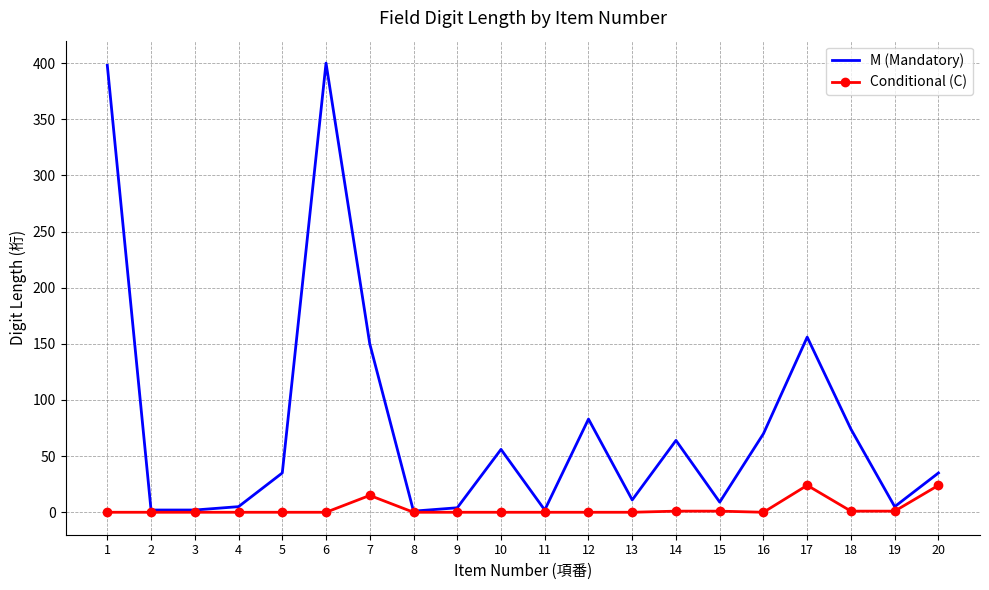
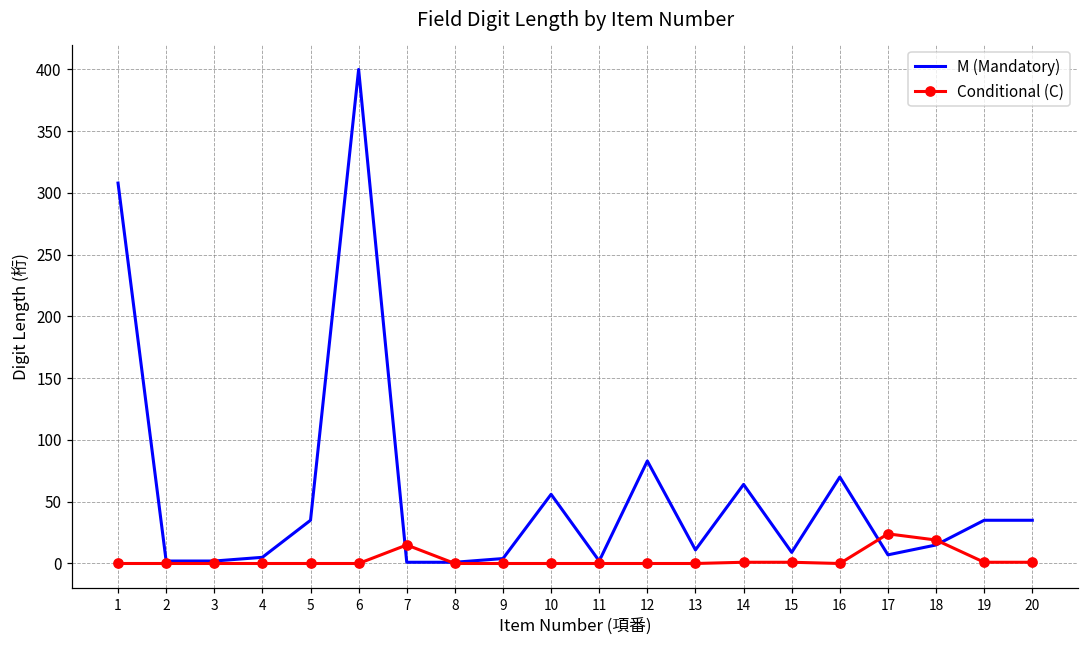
  {
    "M (Mandatory)": {
-     "1": 398,
+     "1": 308,
      "4": 5,
      "5": 35,
      "6": 400,
-     "7": 150,
+     "7": 1,
      "9": 4,
      "10": 56,
      "12": 83,
      "13": 11,
      "14": 64,
      "15": 9,
      "16": 70,
-     "17": 156,
-     "18": 74,
-     "19": 5,
+     "17": 7,
+     "18": 15,
+     "19": 35,
      "20": 35
    },
    "Conditional (C)": {
      "1": 0,
      "4": 0,
      "5": 0,
      "6": 0,
      "7": 15,
      "9": 0,
      "10": 0,
      "12": 0,
      "13": 0,
      "14": 1,
      "15": 1,
      "16": 0,
      "17": 24,
-     "18": 1,
+     "18": 19,
      "19": 1,
-     "20": 24
+     "20": 1
    }
  }
